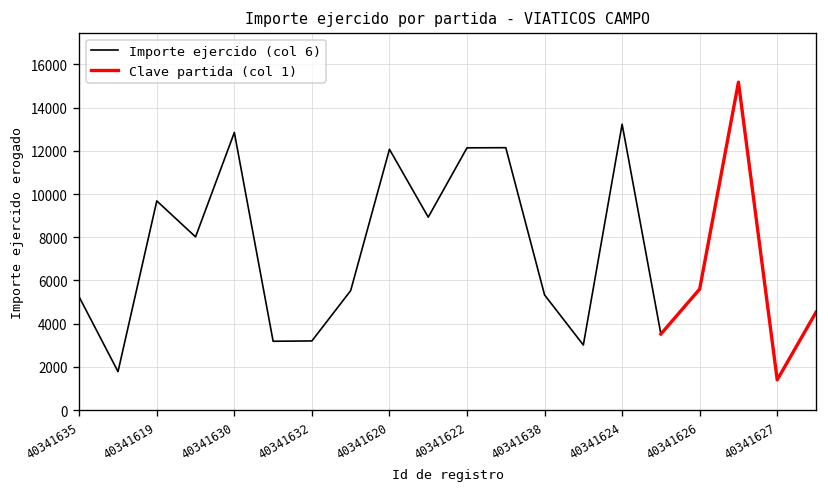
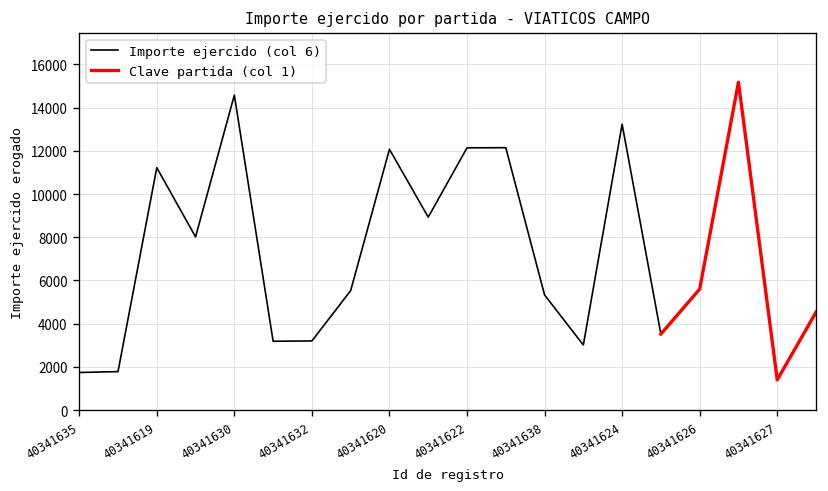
  {
    "Importe ejercido (col 6)": {
-     "40341635": 5200,
-     "40341619": 9700,
-     "40341630": 12900,
+     "40341635": 1700,
+     "40341619": 11200,
+     "40341630": 14600,
      "40341632": 3200,
      "40341620": 12100,
      "40341622": 12100,
      "40341638": 5300,
      "40341624": 13200
    }
  }
